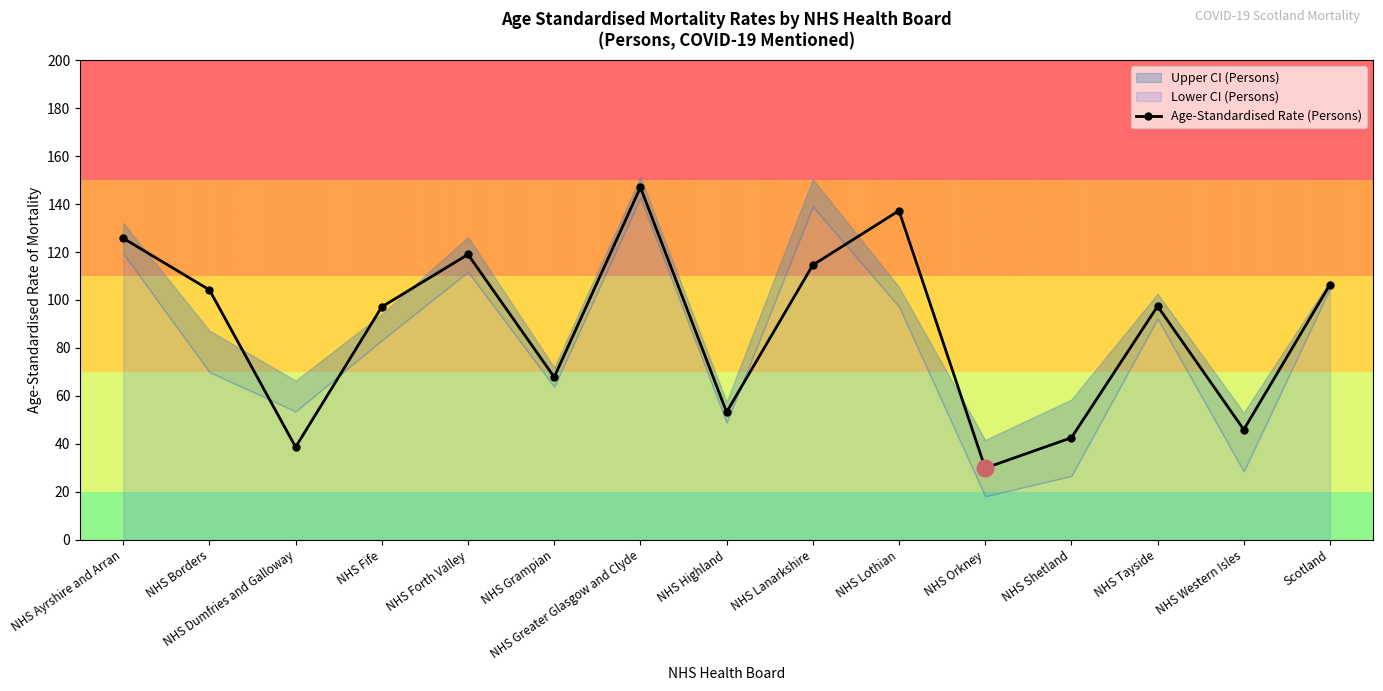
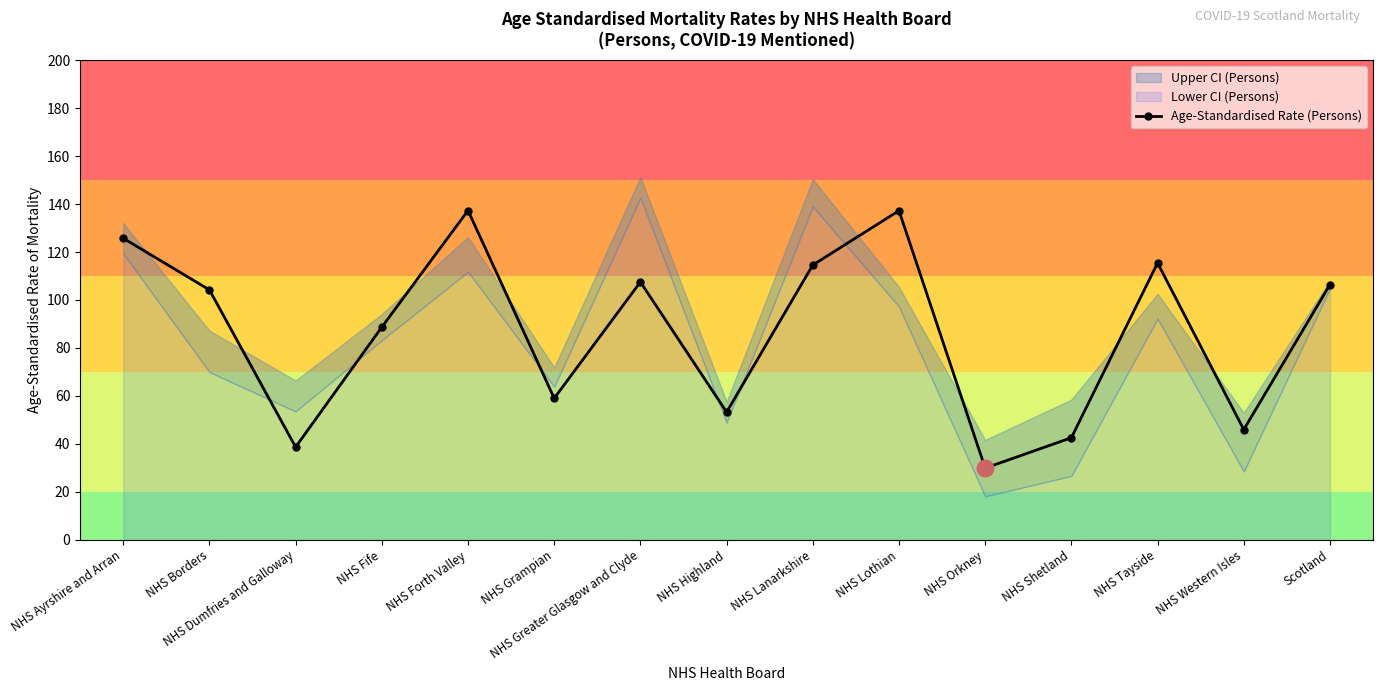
  {
    "Age-Standardised Rate (Persons)": {
      "NHS Ayrshire and Arran": 126,
      "NHS Borders": 104,
      "NHS Dumfries and Galloway": 39,
-     "NHS Fife": 97,
-     "NHS Forth Valley": 119,
-     "NHS Grampian": 68,
-     "NHS Greater Glasgow and Clyde": 147,
+     "NHS Fife": 89,
+     "NHS Forth Valley": 137,
+     "NHS Grampian": 59,
+     "NHS Greater Glasgow and Clyde": 108,
      "NHS Highland": 53,
      "NHS Lanarkshire": 115,
      "NHS Lothian": 137,
      "NHS Shetland": 43,
-     "NHS Tayside": 97,
+     "NHS Tayside": 115,
      "NHS Western Isles": 46,
      "Scotland": 106
    }
  }
